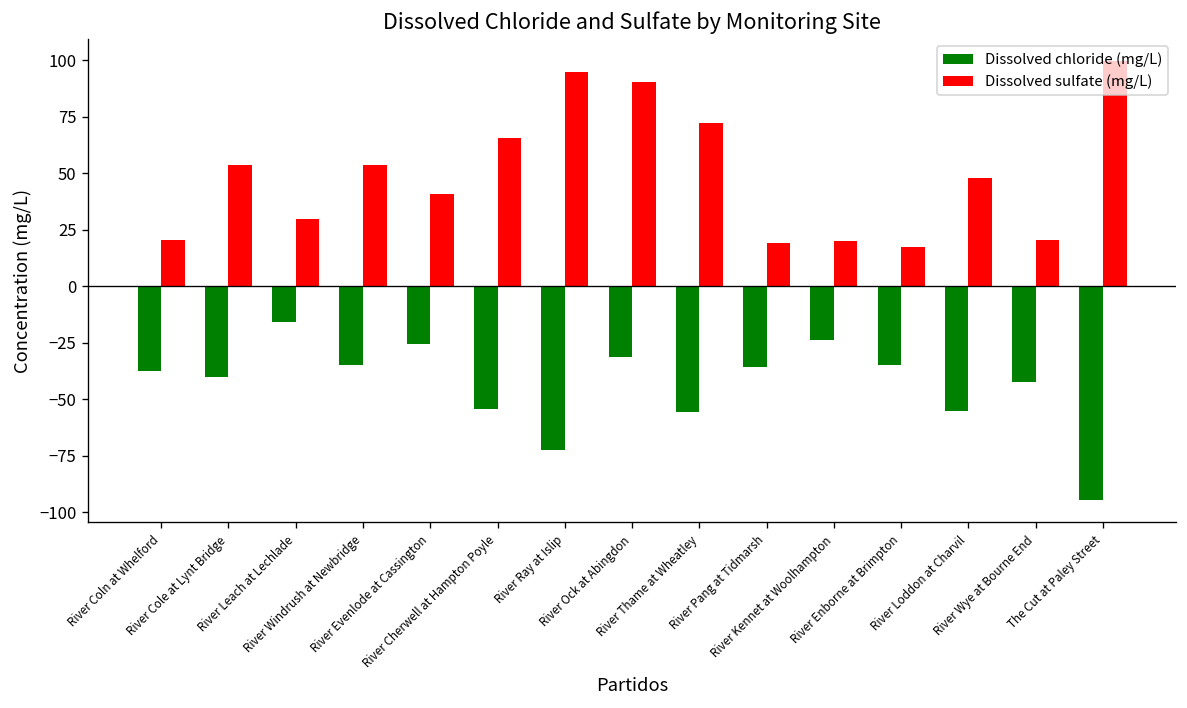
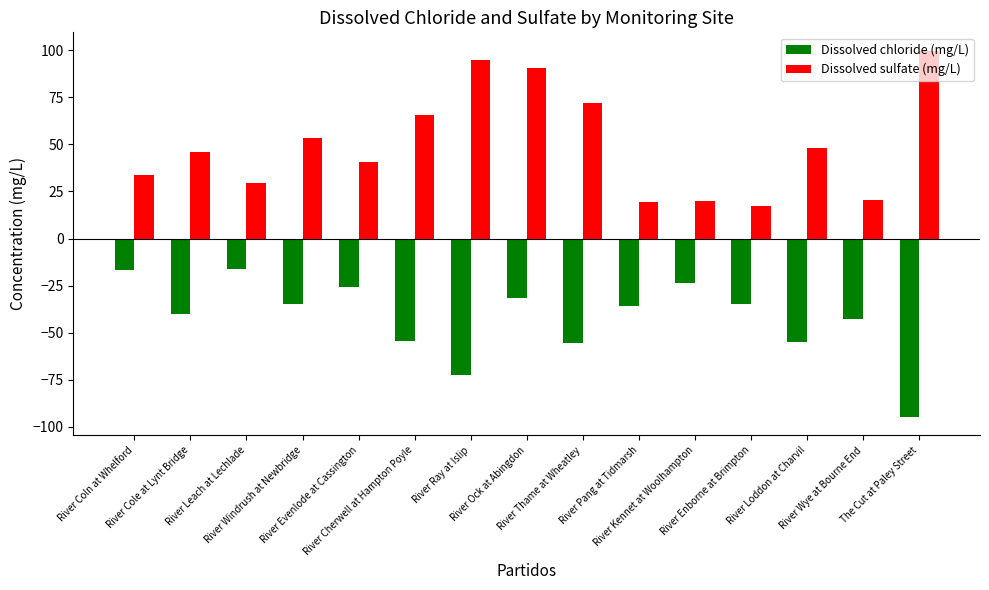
  {
    "Dissolved chloride (mg/L)": {
-     "River Coln at Whelford": -37,
+     "River Coln at Whelford": -17,
      "River Cole at Lynt Bridge": -40,
      "River Leach at Lechlade": -16,
      "River Windrush at Newbridge": -35,
      "River Evenlode at Cassington": -26,
      "River Cherwell at Hampton Poyle": -54,
      "River Ray at Islip": -73,
      "River Ock at Abingdon": -32,
      "River Thame at Wheatley": -55,
      "River Pang at Tidmarsh": -36,
      "River Kennet at Woolhampton": -24,
      "River Enborne at Brimpton": -35,
      "River Loddon at Charvil": -55,
      "River Wye at Bourne End": -43,
      "The Cut at Paley Street": -95
    },
    "Dissolved sulfate (mg/L)": {
-     "River Coln at Whelford": 21,
-     "River Cole at Lynt Bridge": 53,
+     "River Coln at Whelford": 34,
+     "River Cole at Lynt Bridge": 46,
      "River Leach at Lechlade": 30,
      "River Windrush at Newbridge": 54,
      "River Evenlode at Cassington": 41,
      "River Cherwell at Hampton Poyle": 66,
      "River Ray at Islip": 95,
      "River Ock at Abingdon": 90,
      "River Thame at Wheatley": 72,
      "River Pang at Tidmarsh": 19,
      "River Kennet at Woolhampton": 20,
      "River Enborne at Brimpton": 18,
      "River Loddon at Charvil": 48,
      "River Wye at Bourne End": 21
    }
  }
